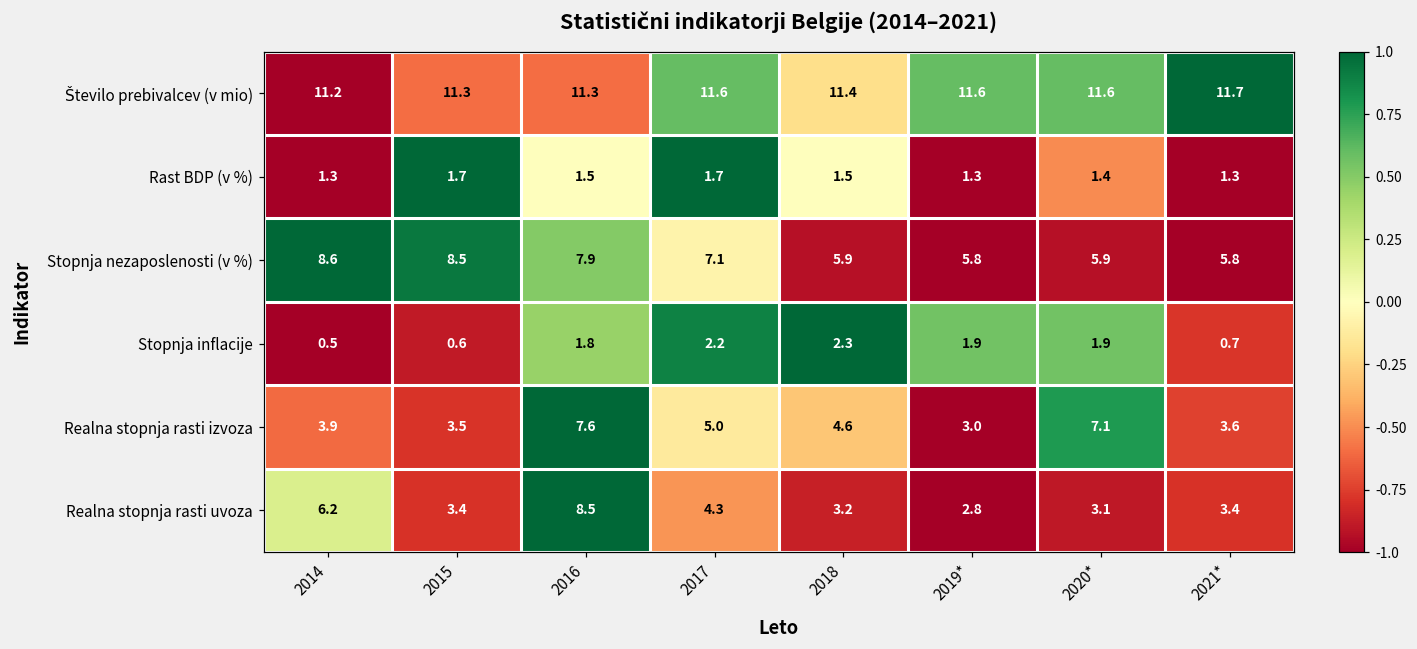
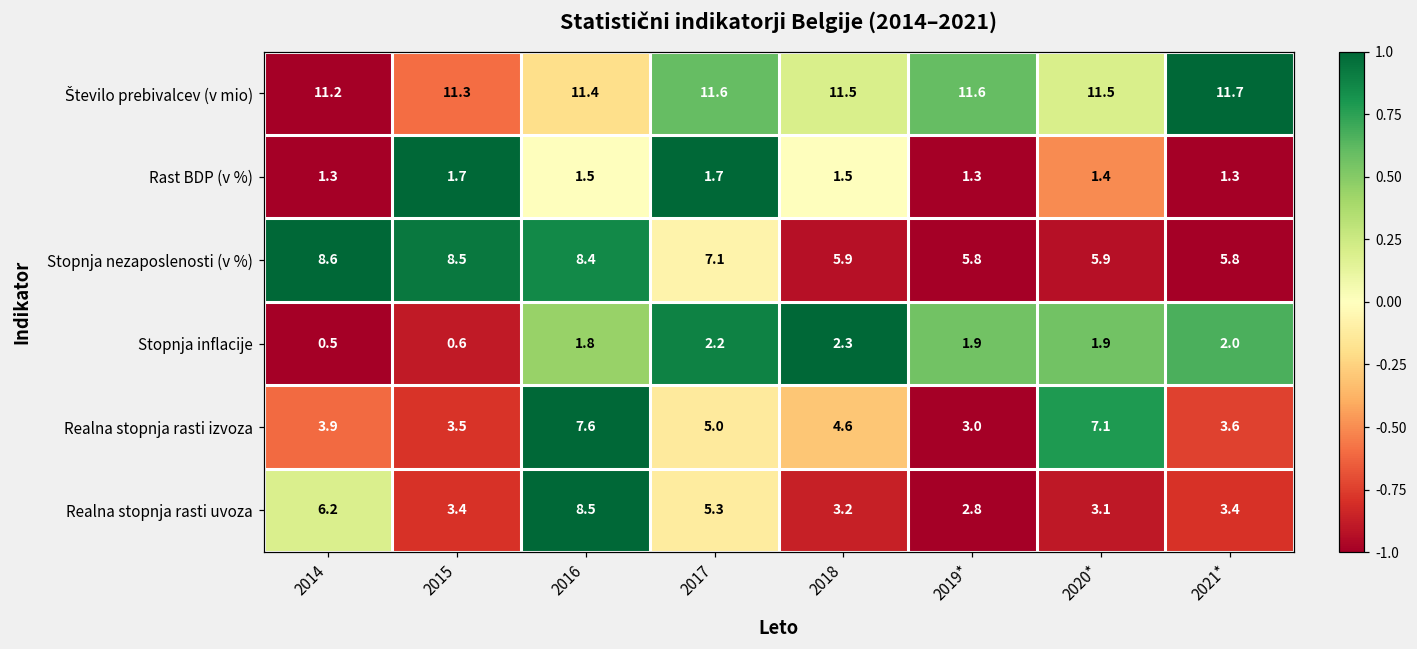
  {
    "Število prebivalcev (v mio)": {
      "2014": 11.2,
      "2015": 11.3,
-     "2016": 11.3,
+     "2016": 11.4,
      "2017": 11.6,
-     "2018": 11.4,
+     "2018": 11.5,
      "2019*": 11.6,
-     "2020*": 11.6,
+     "2020*": 11.5,
      "2021*": 11.7
    },
    "Rast BDP (v %)": {
      "2014": 1.3,
      "2015": 1.7,
      "2016": 1.5,
      "2017": 1.7,
      "2018": 1.5,
      "2019*": 1.3,
      "2020*": 1.4,
      "2021*": 1.3
    },
    "Stopnja nezaposlenosti (v %)": {
      "2014": 8.6,
      "2015": 8.5,
-     "2016": 7.9,
+     "2016": 8.4,
      "2017": 7.1,
      "2018": 5.9,
      "2019*": 5.8,
      "2020*": 5.9,
      "2021*": 5.8
    },
    "Stopnja inflacije": {
      "2014": 0.5,
      "2015": 0.6,
      "2016": 1.8,
      "2017": 2.2,
      "2018": 2.3,
      "2019*": 1.9,
      "2020*": 1.9,
-     "2021*": 0.7
+     "2021*": 2.0
    },
    "Realna stopnja rasti izvoza": {
      "2014": 3.9,
      "2015": 3.5,
      "2016": 7.6,
      "2017": 5.0,
      "2018": 4.6,
      "2019*": 3.0,
      "2020*": 7.1,
      "2021*": 3.6
    },
    "Realna stopnja rasti uvoza": {
      "2014": 6.2,
      "2015": 3.4,
      "2016": 8.5,
-     "2017": 4.3,
+     "2017": 5.3,
      "2018": 3.2,
      "2019*": 2.8,
      "2020*": 3.1,
      "2021*": 3.4
    }
  }
